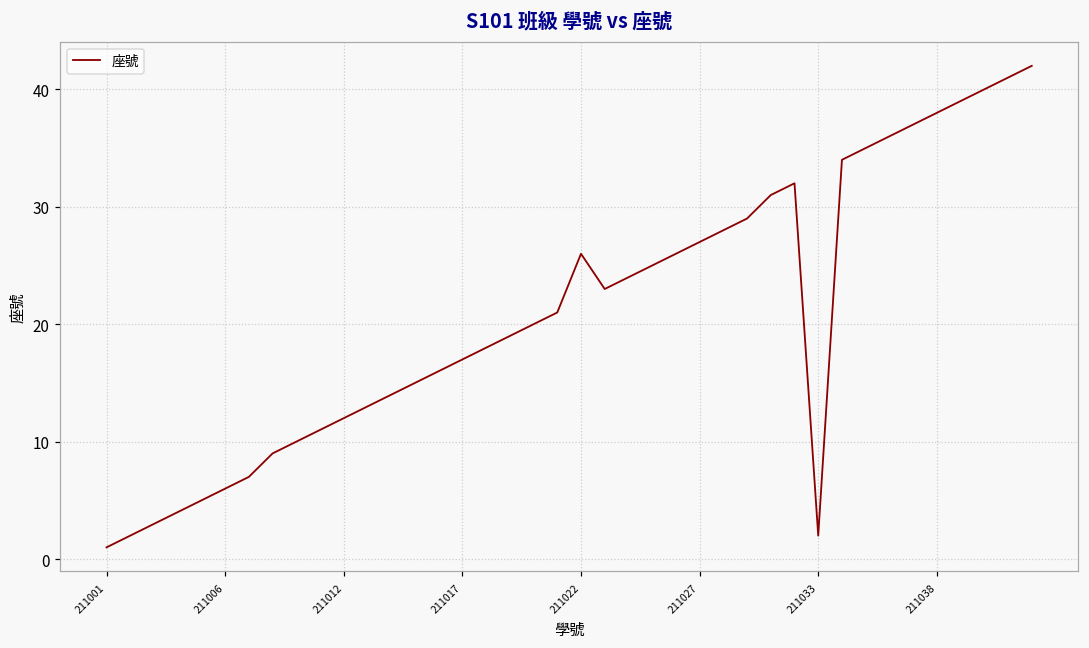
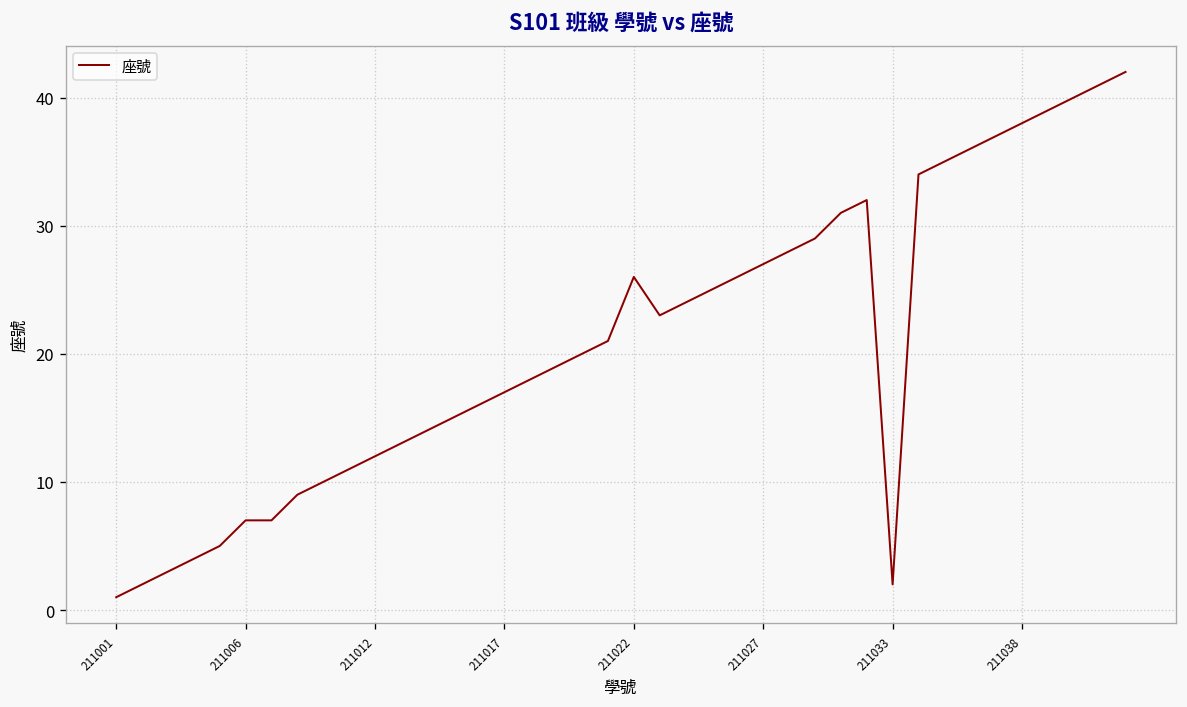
  {
    "211001": 1,
-   "211006": 6,
+   "211006": 7,
    "211012": 12,
    "211017": 17,
    "211022": 26,
    "211027": 27,
    "211033": 2,
    "211038": 38
  }
